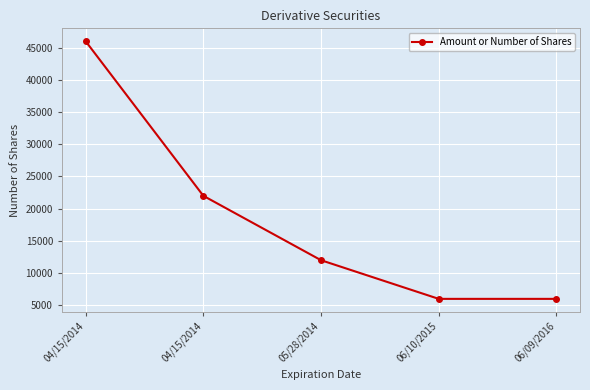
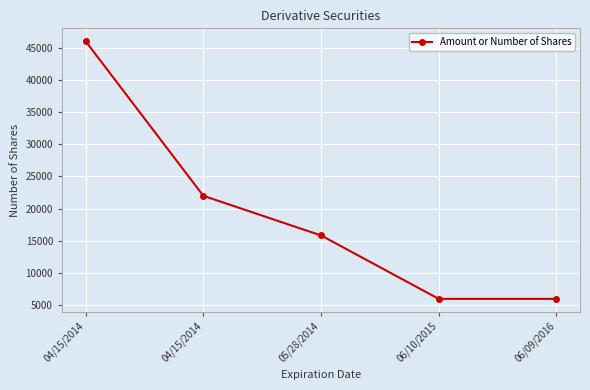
  {
-   "05/28/2014": 12000,
+   "05/28/2014": 16000,
    "06/10/2015": 6000,
    "06/09/2016": 6000
  }
